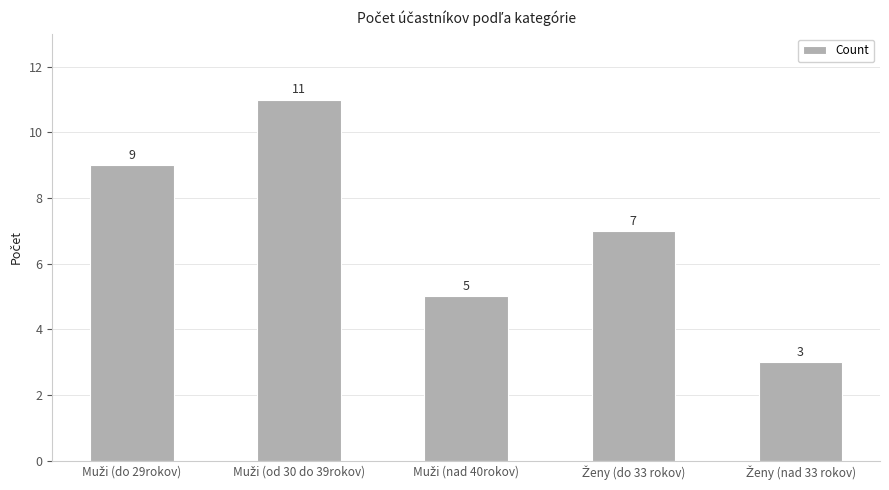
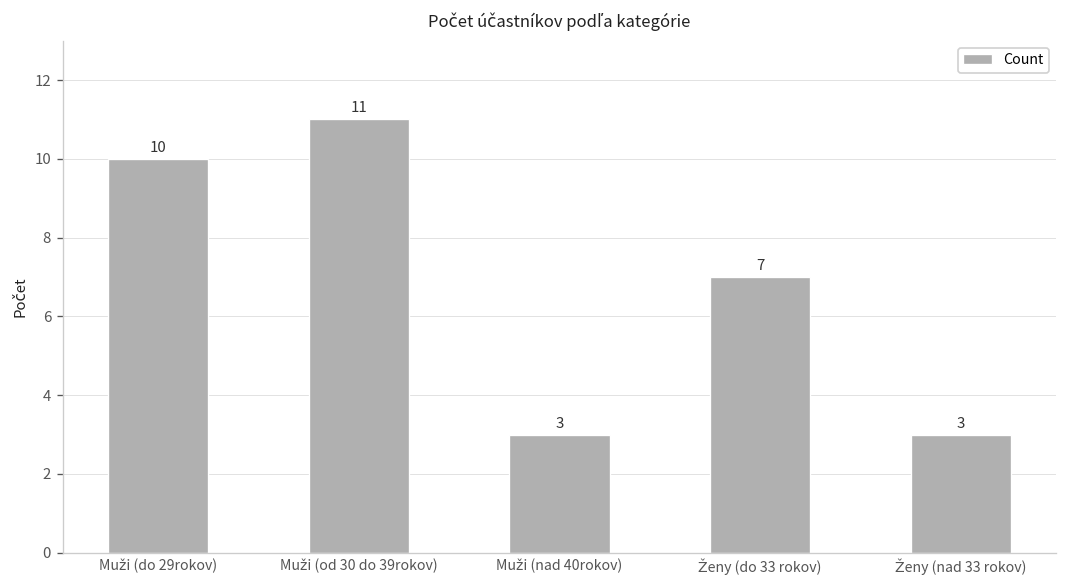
  {
-   "Muži (do 29rokov)": 9,
+   "Muži (do 29rokov)": 10,
    "Muži (od 30 do 39rokov)": 11,
-   "Muži (nad 40rokov)": 5,
+   "Muži (nad 40rokov)": 3,
    "Ženy (do 33 rokov)": 7,
    "Ženy (nad 33 rokov)": 3
  }
